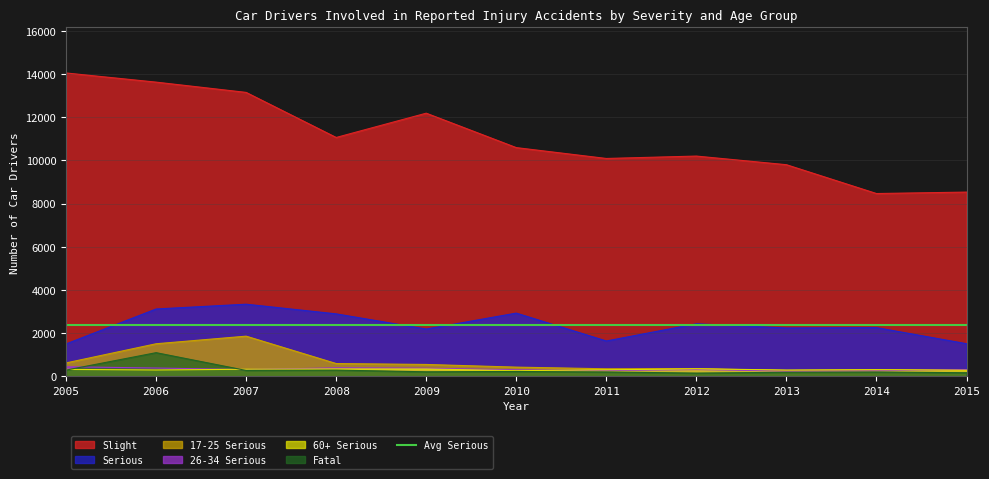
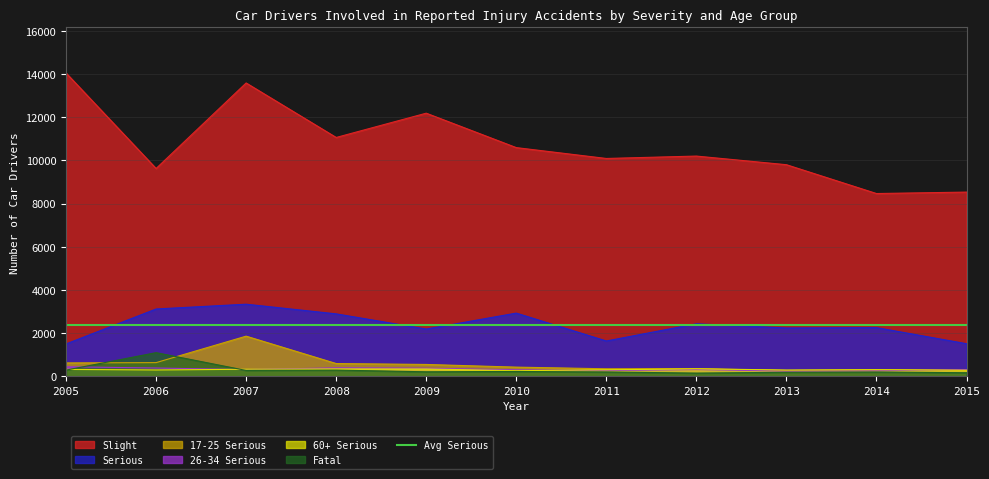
  {
    "Slight": {
      "2005": 14100,
-     "2006": 13600,
-     "2007": 13200,
+     "2006": 9600,
+     "2007": 13600,
      "2008": 11100,
      "2009": 12200,
      "2010": 10600,
      "2011": 10100,
      "2012": 10200,
      "2013": 9800,
      "2014": 8500,
      "2015": 8500
    },
    "Serious": {
      "2005": 1500,
      "2006": 3100,
      "2007": 3300,
      "2008": 2900,
      "2009": 2200,
      "2010": 2900,
      "2011": 1600,
      "2012": 2400,
      "2013": 2200,
      "2014": 2300,
      "2015": 1500
    },
    "17-25 Serious": {
      "2005": 600,
-     "2006": 1500,
+     "2006": 600,
      "2007": 1900,
      "2008": 600,
      "2009": 500,
      "2010": 400
    },
    "26-34 Serious": {
      "2005": 400
    },
    "Fatal": {
      "2006": 1100,
      "2009": 200,
      "2012": 100
    }
  }
